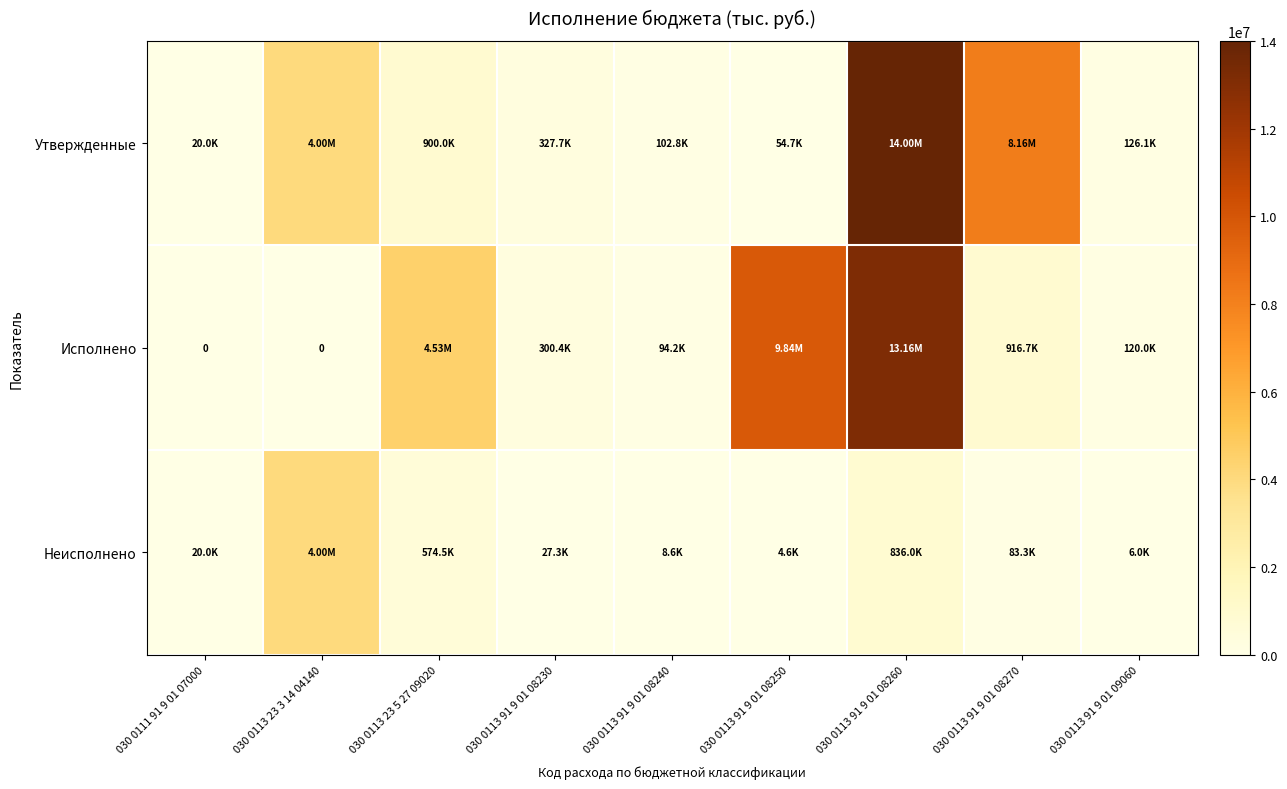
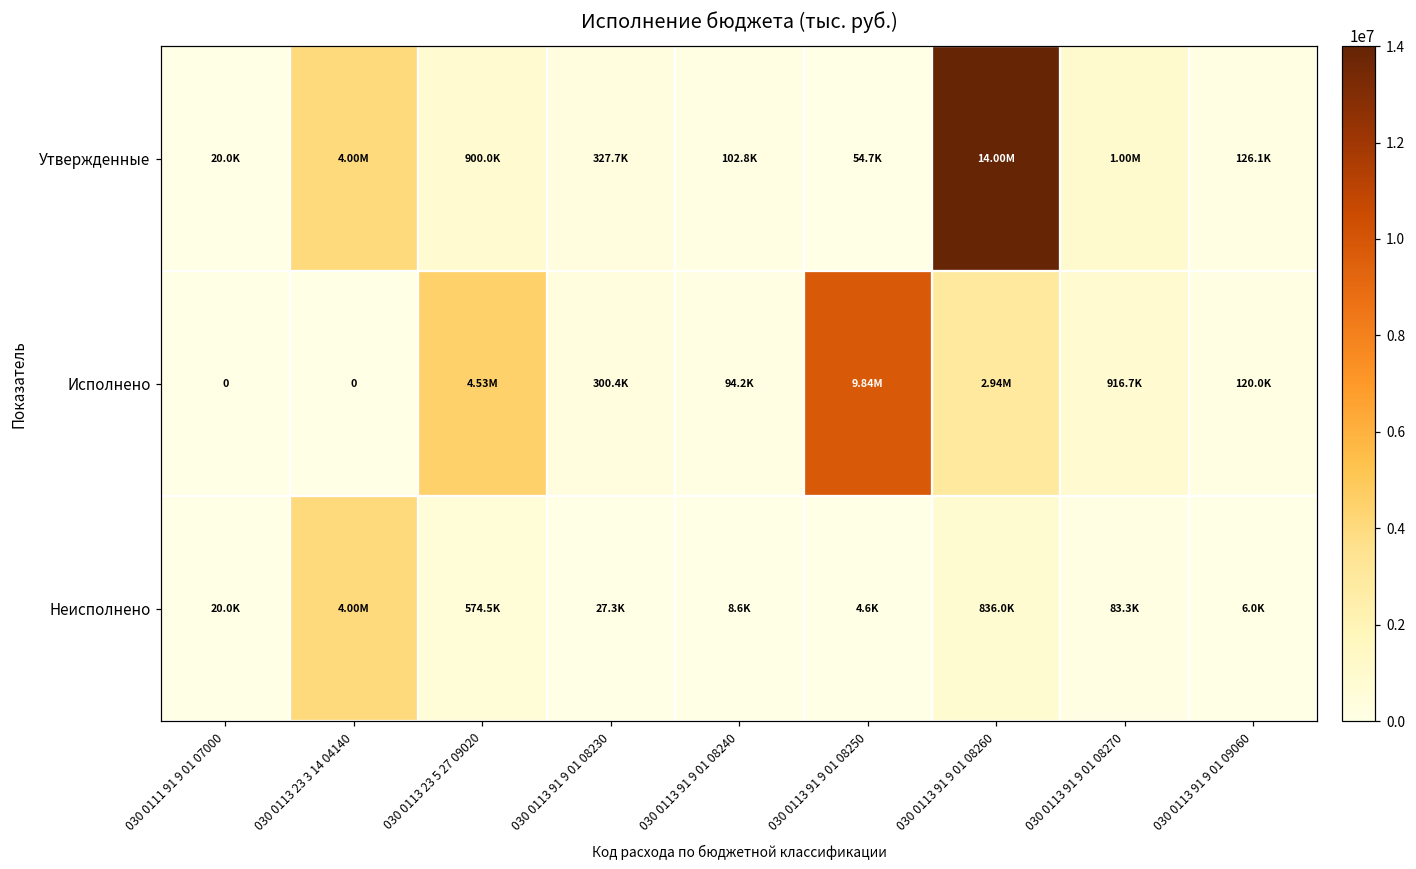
  {
    "Утвержденные": {
      "030 0111 91 9 01 07000": "20.0K",
      "030 0113 23 3 14 04140": "4.00M",
      "030 0113 23 5 27 09020": "900.0K",
      "030 0113 91 9 01 08230": "327.7K",
      "030 0113 91 9 01 08240": "102.8K",
      "030 0113 91 9 01 08250": "54.7K",
      "030 0113 91 9 01 08260": "14.00M",
-     "030 0113 91 9 01 08270": "8.16M",
+     "030 0113 91 9 01 08270": "1.00M",
      "030 0113 91 9 01 09060": "126.1K"
    },
    "Исполнено": {
      "030 0111 91 9 01 07000": "0",
      "030 0113 23 3 14 04140": "0",
      "030 0113 23 5 27 09020": "4.53M",
      "030 0113 91 9 01 08230": "300.4K",
      "030 0113 91 9 01 08240": "94.2K",
      "030 0113 91 9 01 08250": "9.84M",
-     "030 0113 91 9 01 08260": "13.16M",
+     "030 0113 91 9 01 08260": "2.94M",
      "030 0113 91 9 01 08270": "916.7K",
      "030 0113 91 9 01 09060": "120.0K"
    },
    "Неисполнено": {
      "030 0111 91 9 01 07000": "20.0K",
      "030 0113 23 3 14 04140": "4.00M",
      "030 0113 23 5 27 09020": "574.5K",
      "030 0113 91 9 01 08230": "27.3K",
      "030 0113 91 9 01 08240": "8.6K",
      "030 0113 91 9 01 08250": "4.6K",
      "030 0113 91 9 01 08260": "836.0K",
      "030 0113 91 9 01 08270": "83.3K",
      "030 0113 91 9 01 09060": "6.0K"
    }
  }
